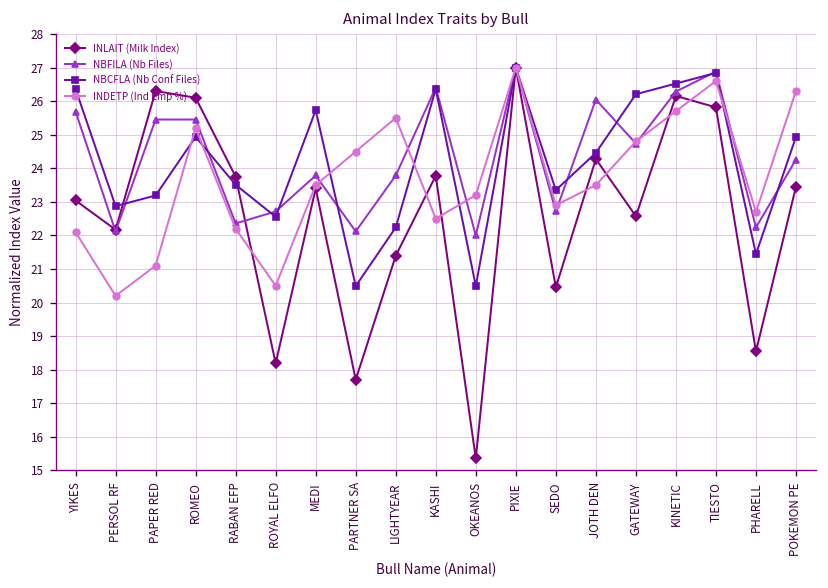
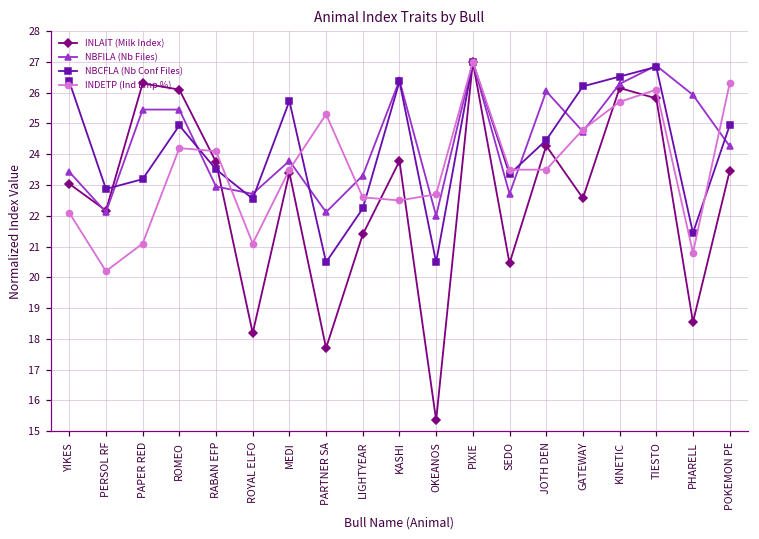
  {
    "NBFILA (Nb Files)": {
-     "YIKES": 25.7,
+     "YIKES": 23.4,
      "PAPER RED": 25.5,
      "ROMEO": 25.5,
-     "RABAN EFP": 22.4,
+     "RABAN EFP": 23.0,
      "ROYAL ELFO": 22.7,
      "MEDI": 23.8,
      "PARTNER SA": 22.1,
-     "LIGHTYEAR": 23.8,
+     "LIGHTYEAR": 23.3,
      "OKEANOS": 22.0,
      "SEDO": 22.7,
      "JOTH DEN": 26.0,
      "KINETIC": 26.3,
-     "PHARELL": 22.2,
+     "PHARELL": 25.9,
      "POKEMON PE": 24.3
    },
    "INDETP (Ind Emp %)": {
      "YIKES": 22.1,
      "PERSOL RF": 20.2,
      "PAPER RED": 21.1,
-     "ROMEO": 25.2,
-     "RABAN EFP": 22.2,
-     "ROYAL ELFO": 20.5,
+     "ROMEO": 24.2,
+     "RABAN EFP": 24.1,
+     "ROYAL ELFO": 21.1,
      "MEDI": 23.5,
-     "PARTNER SA": 24.5,
-     "LIGHTYEAR": 25.5,
+     "PARTNER SA": 25.3,
+     "LIGHTYEAR": 22.6,
      "KASHI": 22.5,
-     "OKEANOS": 23.2,
-     "SEDO": 22.9,
+     "OKEANOS": 22.7,
+     "SEDO": 23.5,
      "JOTH DEN": 23.5,
      "KINETIC": 25.7,
-     "TIESTO": 26.6,
-     "PHARELL": 22.7,
+     "TIESTO": 26.1,
+     "PHARELL": 20.8,
      "POKEMON PE": 26.3
    }
  }
